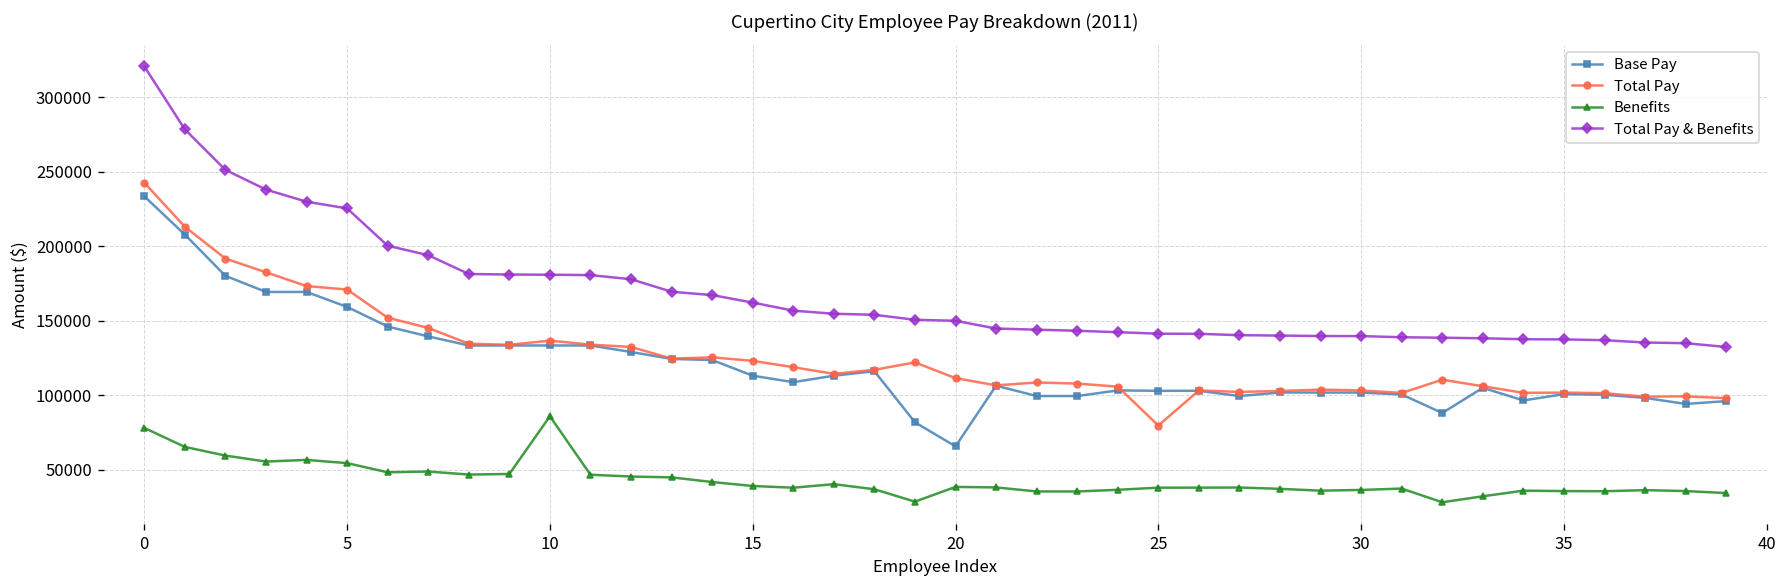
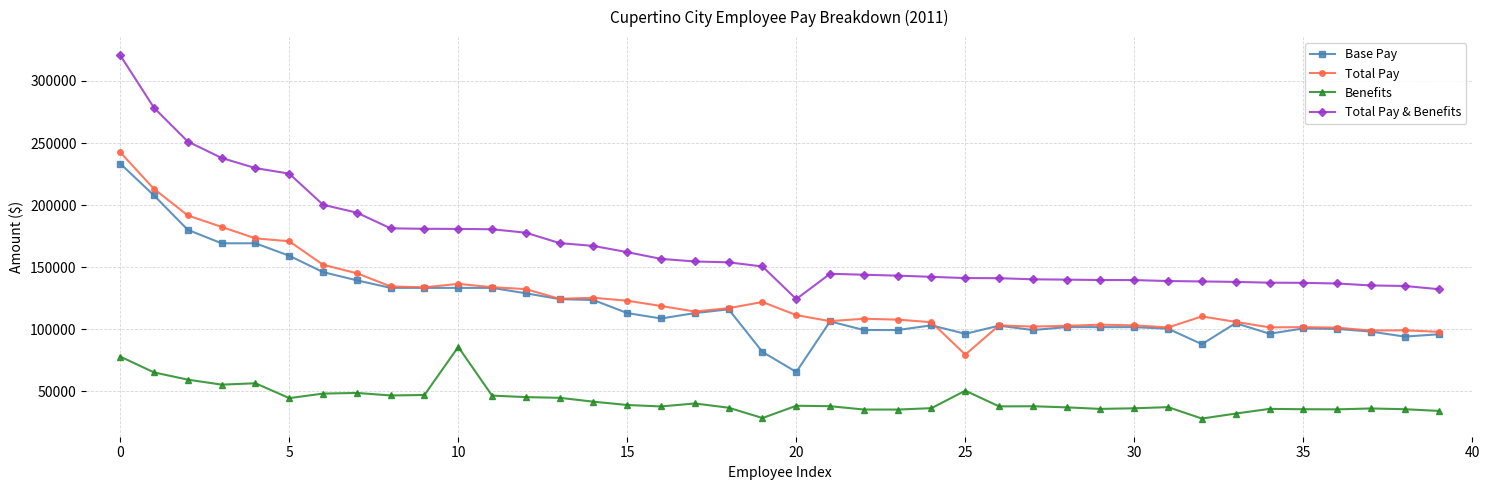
  {
    "Base Pay": {
      "0": 233000,
      "5": 159000,
      "10": 133000,
      "15": 113000,
      "20": 66000,
-     "25": 103000
+     "25": 96000
    },
    "Total Pay": {
      "0": 243000,
      "5": 171000,
      "10": 137000,
      "15": 123000,
      "20": 111000,
      "25": 80000
    },
    "Benefits": {
      "0": 78000,
-     "5": 54000,
+     "5": 45000,
      "10": 86000,
      "15": 39000,
      "20": 38000,
-     "25": 38000,
+     "25": 51000,
      "30": 36000,
      "35": 36000
    },
    "Total Pay & Benefits": {
      "0": 321000,
      "5": 225000,
      "10": 181000,
      "15": 162000,
-     "20": 150000,
+     "20": 124000,
      "25": 141000,
      "30": 140000,
      "35": 137000
    }
  }
